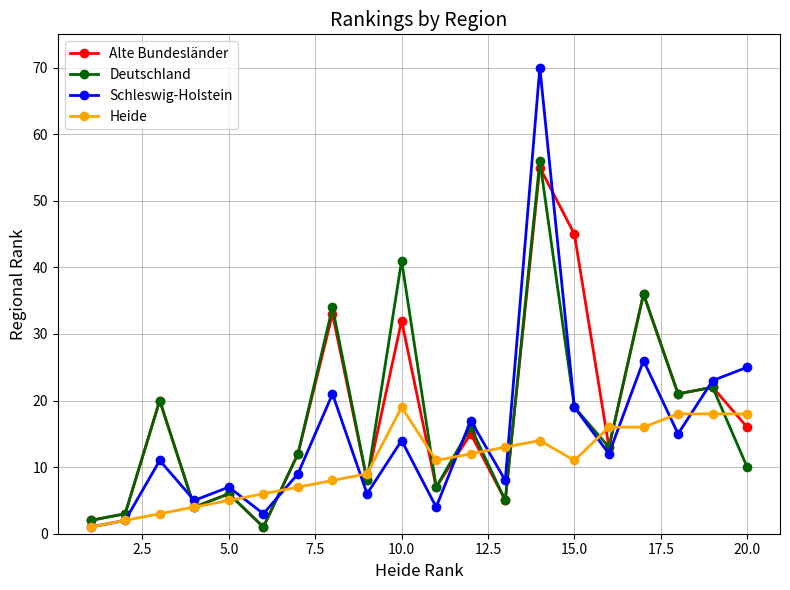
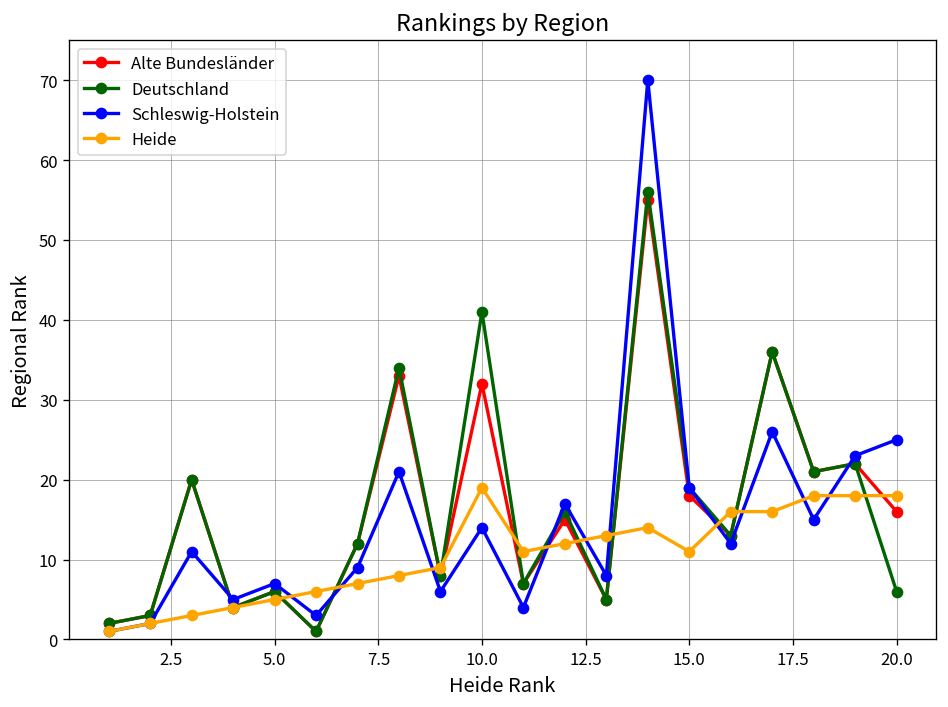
  {
    "Alte Bundesländer": {
      "10.0": 32,
-     "15.0": 45,
+     "15.0": 18,
      "20.0": 16
    },
    "Deutschland": {
      "10.0": 41,
-     "20.0": 10
+     "20.0": 6
    },
    "Schleswig-Holstein": {
      "5.0": 7,
      "10.0": 14,
      "20.0": 25
    },
    "Heide": {
      "5.0": 5,
      "10.0": 19,
      "15.0": 11,
      "20.0": 18
    }
  }
